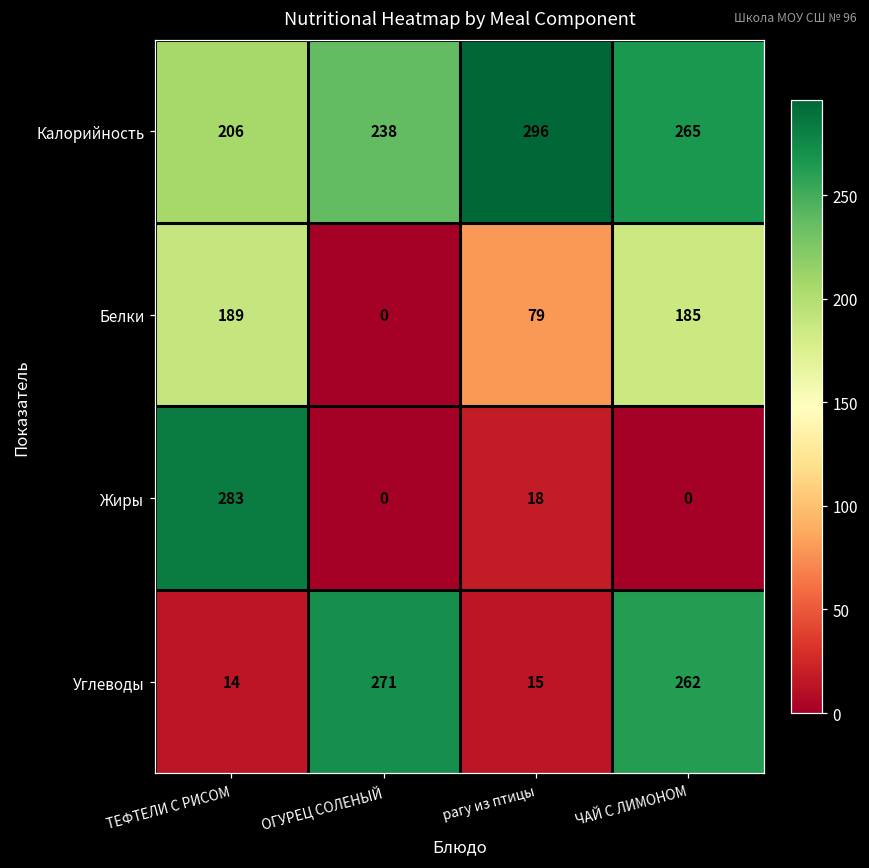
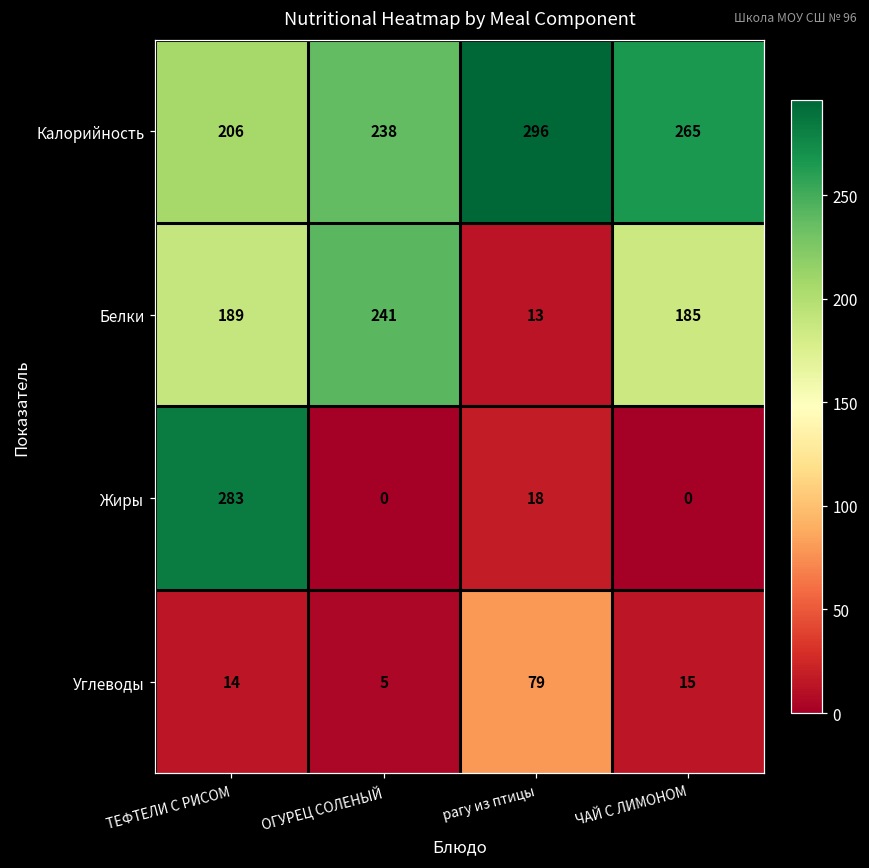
  {
    "Калорийность": {
      "ТЕФТЕЛИ С РИСОМ": 206,
      "ОГУРЕЦ СОЛЕНЫЙ": 238,
      "рагу из птицы": 296,
      "ЧАЙ С ЛИМОНОМ": 265
    },
    "Белки": {
      "ТЕФТЕЛИ С РИСОМ": 189,
-     "ОГУРЕЦ СОЛЕНЫЙ": 0,
-     "рагу из птицы": 79,
+     "ОГУРЕЦ СОЛЕНЫЙ": 241,
+     "рагу из птицы": 13,
      "ЧАЙ С ЛИМОНОМ": 185
    },
    "Жиры": {
      "ТЕФТЕЛИ С РИСОМ": 283,
      "ОГУРЕЦ СОЛЕНЫЙ": 0,
      "рагу из птицы": 18,
      "ЧАЙ С ЛИМОНОМ": 0
    },
    "Углеводы": {
      "ТЕФТЕЛИ С РИСОМ": 14,
-     "ОГУРЕЦ СОЛЕНЫЙ": 271,
-     "рагу из птицы": 15,
-     "ЧАЙ С ЛИМОНОМ": 262
+     "ОГУРЕЦ СОЛЕНЫЙ": 5,
+     "рагу из птицы": 79,
+     "ЧАЙ С ЛИМОНОМ": 15
    }
  }
